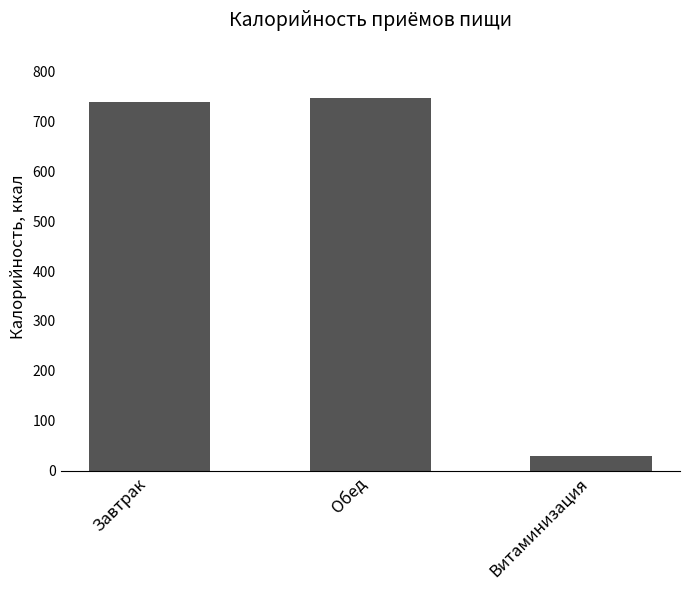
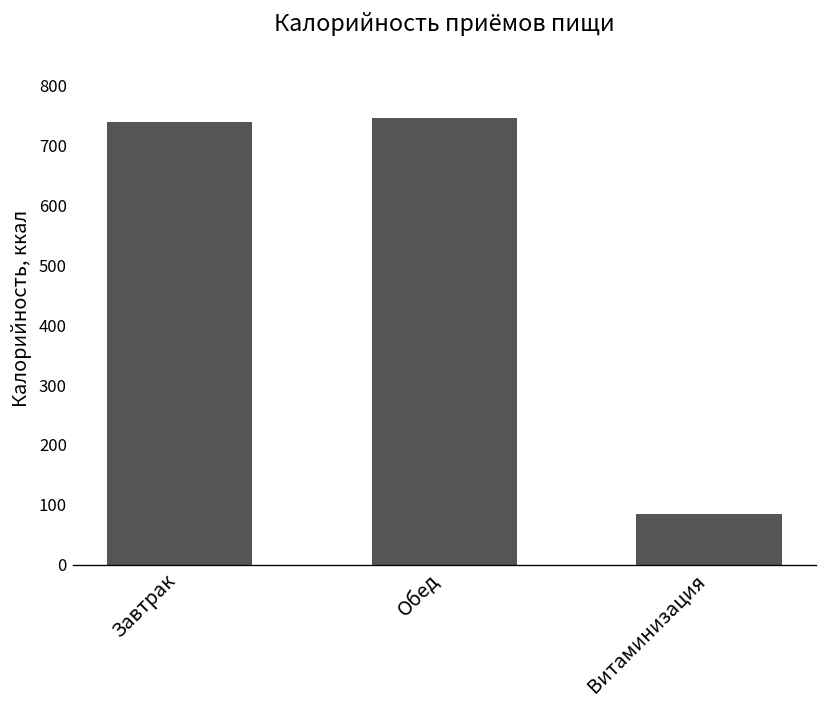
  {
    "Завтрак": 740,
    "Обед": 750,
-   "Витаминизация": 30
+   "Витаминизация": 90
  }
